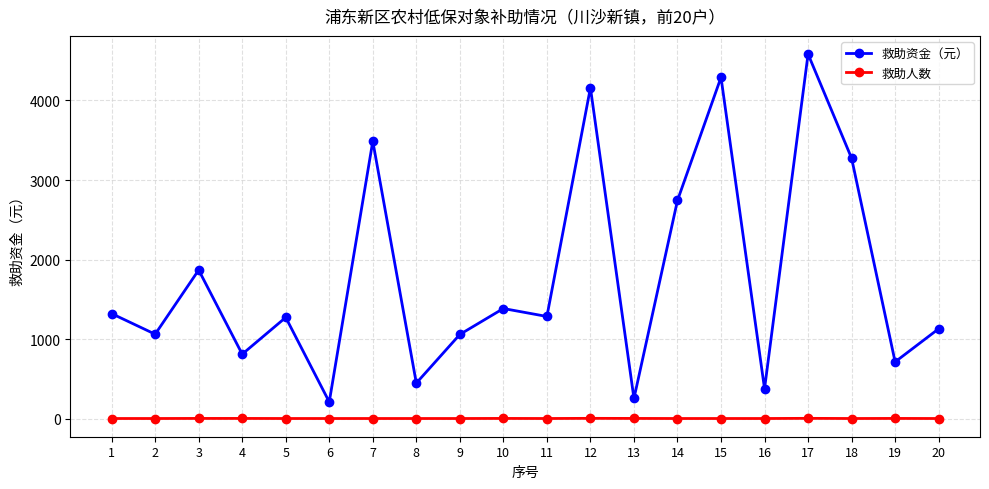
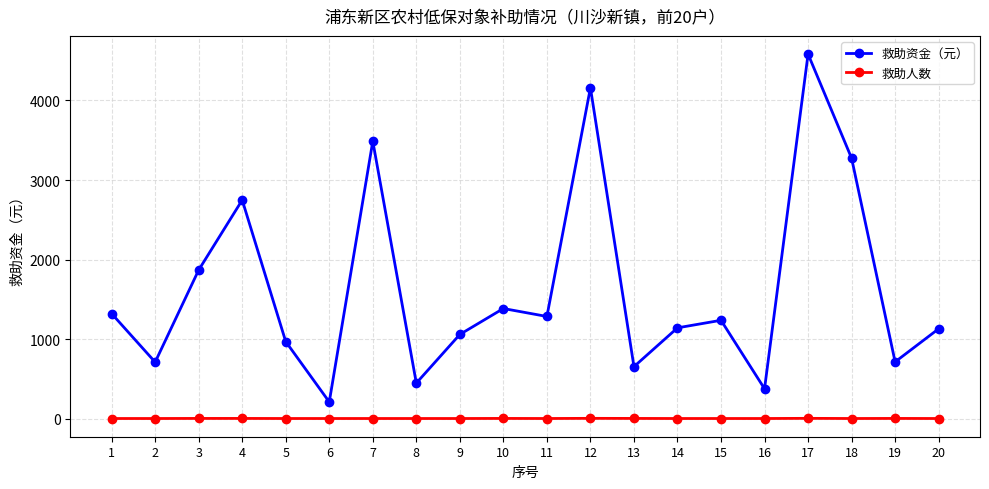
  {
    "救助资金（元）": {
      "1": 1300,
-     "2": 1100,
+     "2": 700,
      "3": 1900,
-     "4": 800,
-     "5": 1300,
+     "4": 2700,
+     "5": 1000,
      "6": 200,
      "7": 3500,
      "8": 400,
      "9": 1100,
      "10": 1400,
      "11": 1300,
      "12": 4200,
-     "13": 300,
-     "14": 2700,
-     "15": 4300,
+     "13": 700,
+     "14": 1100,
+     "15": 1200,
      "16": 400,
      "17": 4600,
      "18": 3300,
      "19": 700,
      "20": 1100
    },
    "救助人数": {
      "1": 0,
      "2": 0,
      "3": 0,
      "4": 0,
      "5": 0,
      "6": 0,
      "7": 0,
      "8": 0,
      "9": 0,
      "10": 0,
      "11": 0,
      "12": 0,
      "13": 0,
      "14": 0,
      "15": 0,
      "16": 0,
      "17": 0,
      "18": 0,
      "19": 0,
      "20": 0
    }
  }
